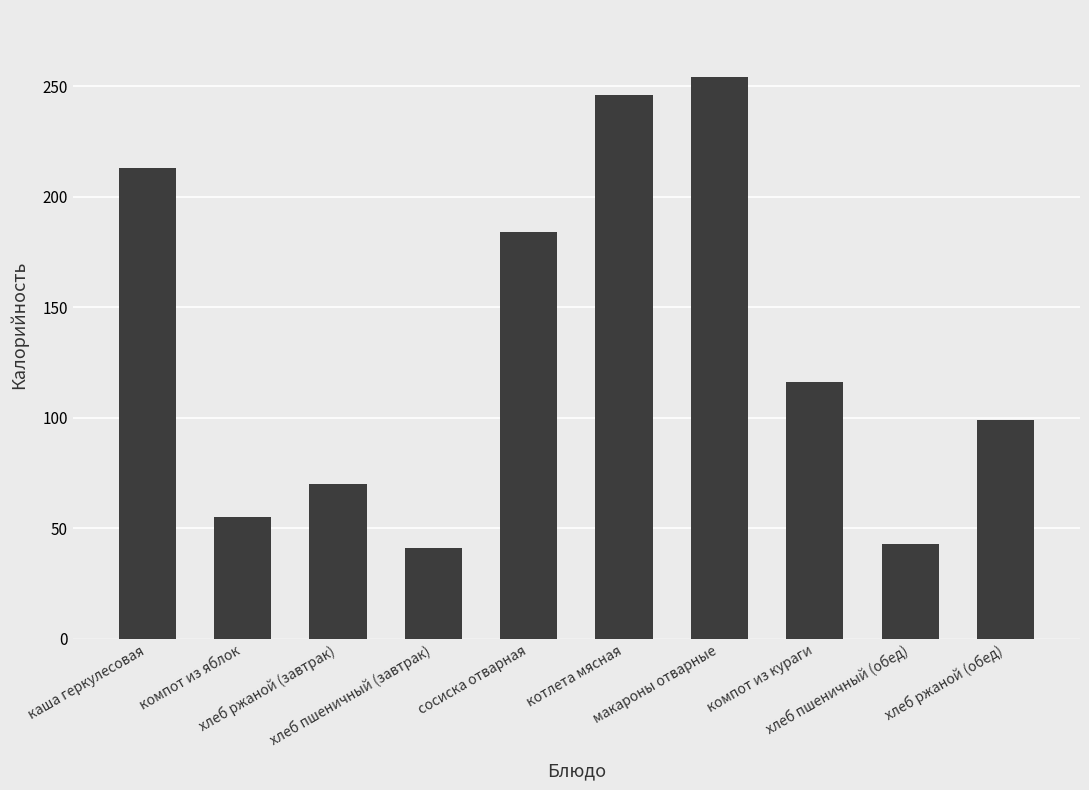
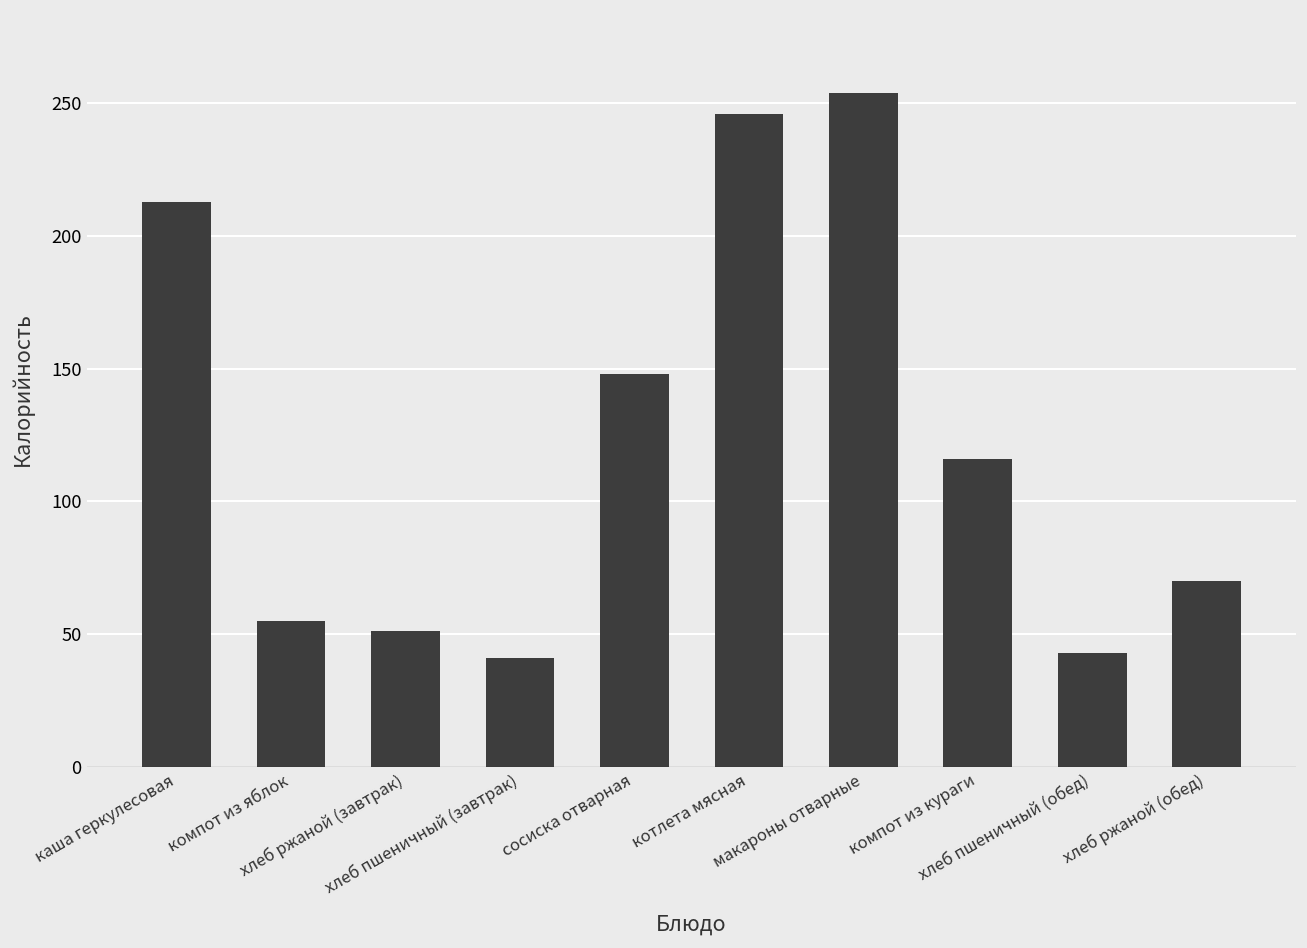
  {
    "каша геркулесовая": 213,
    "компот из яблок": 55,
-   "хлеб ржаной (завтрак)": 70,
+   "хлеб ржаной (завтрак)": 51,
    "хлеб пшеничный (завтрак)": 41,
-   "сосиска отварная": 184,
+   "сосиска отварная": 148,
    "котлета мясная": 246,
    "макароны отварные": 254,
    "компот из кураги": 116,
    "хлеб пшеничный (обед)": 43,
-   "хлеб ржаной (обед)": 99
+   "хлеб ржаной (обед)": 70
  }
